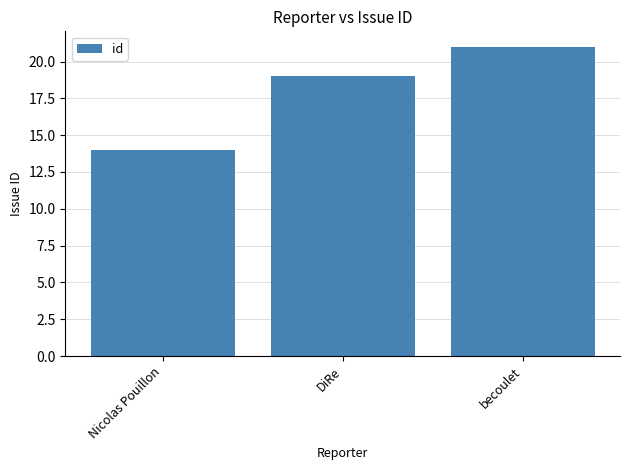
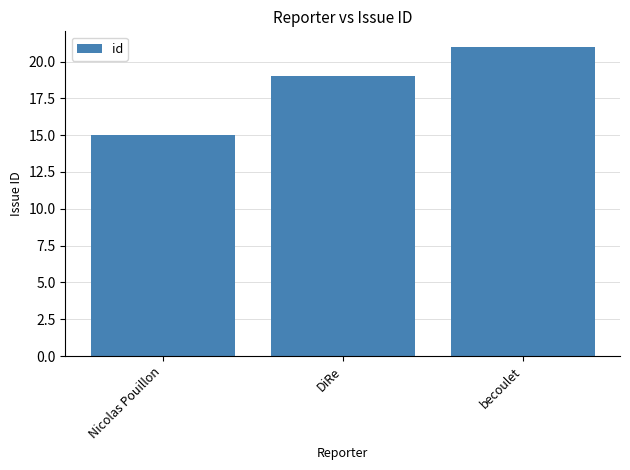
  {
-   "Nicolas Pouillon": 14,
+   "Nicolas Pouillon": 15,
    "DiRe": 19,
    "becoulet": 21
  }
